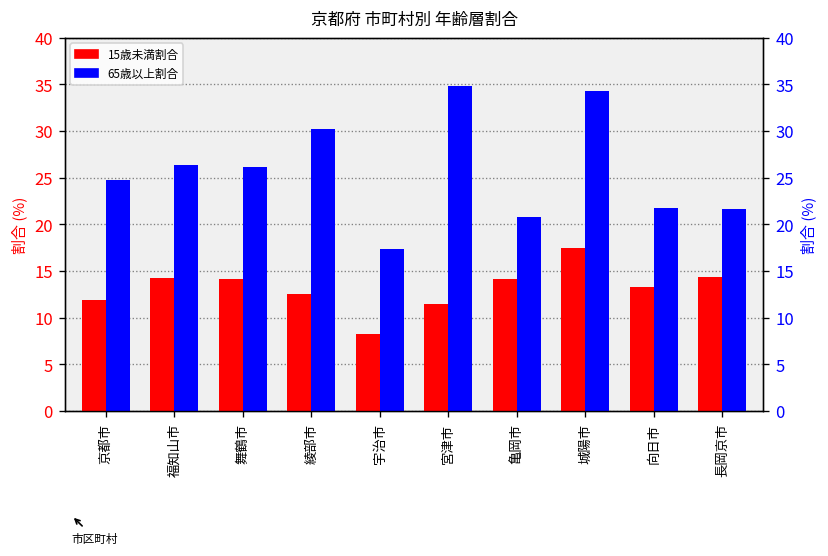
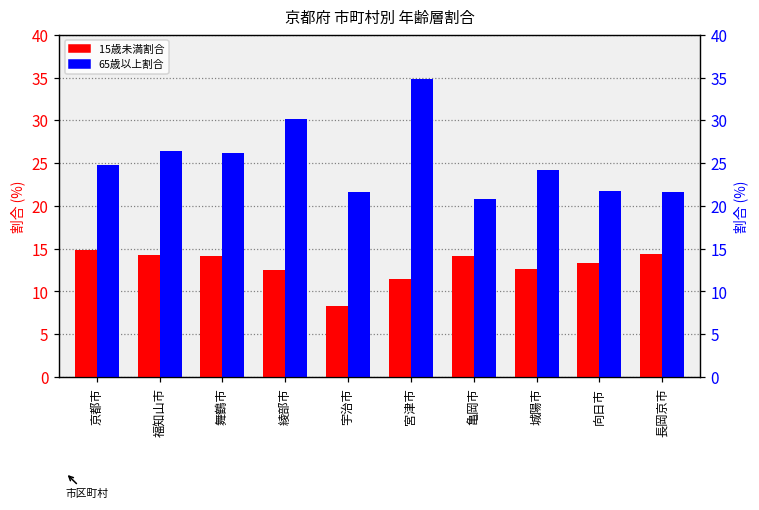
  {
    "15歳未満割合": {
-     "京都市": 12,
+     "京都市": 15,
      "福知山市": 14,
      "舞鶴市": 14,
      "綾部市": 13,
      "宇治市": 8,
      "宮津市": 11,
      "亀岡市": 14,
-     "城陽市": 17,
+     "城陽市": 13,
      "向日市": 13,
      "長岡京市": 14
    },
    "65歳以上割合": {
      "京都市": 25,
      "福知山市": 26,
      "舞鶴市": 26,
      "綾部市": 30,
-     "宇治市": 17,
+     "宇治市": 22,
      "宮津市": 35,
      "亀岡市": 21,
-     "城陽市": 34,
+     "城陽市": 24,
      "向日市": 22,
      "長岡京市": 22
    }
  }
